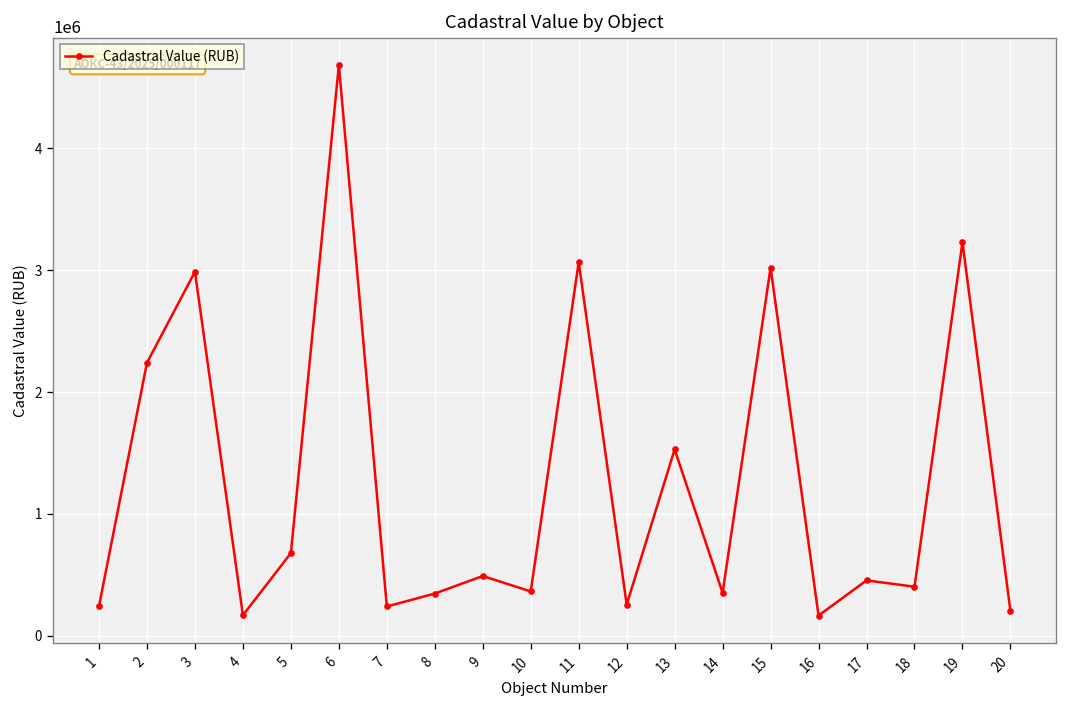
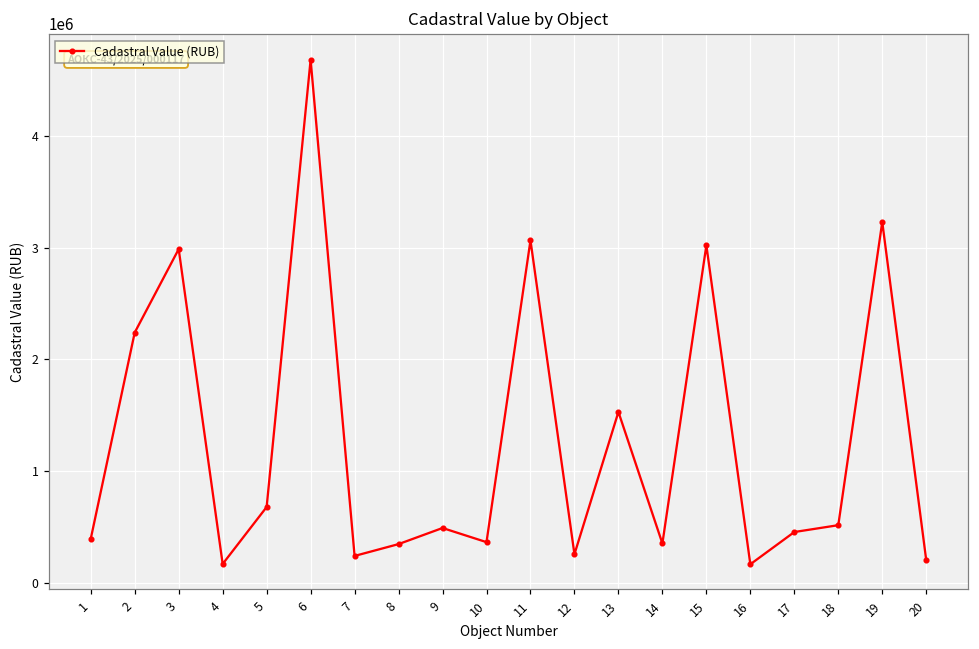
  {
-   "1": 240000,
+   "1": 390000,
    "2": 2240000,
    "3": 2990000,
    "4": 170000,
    "5": 680000,
    "6": 4680000,
    "7": 240000,
    "8": 350000,
    "9": 490000,
    "10": 360000,
    "11": 3070000,
    "12": 260000,
    "13": 1530000,
    "14": 350000,
    "15": 3020000,
    "16": 170000,
    "17": 450000,
-   "18": 400000,
+   "18": 520000,
    "19": 3230000,
    "20": 200000
  }
